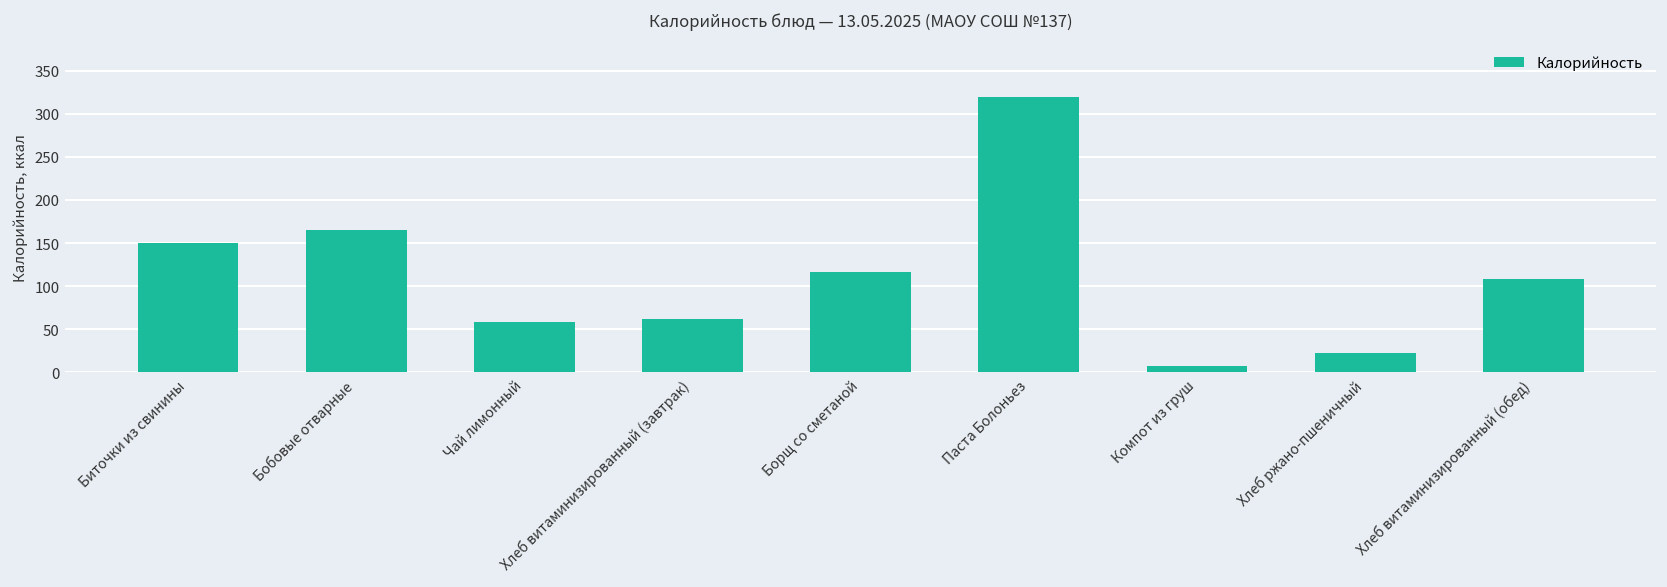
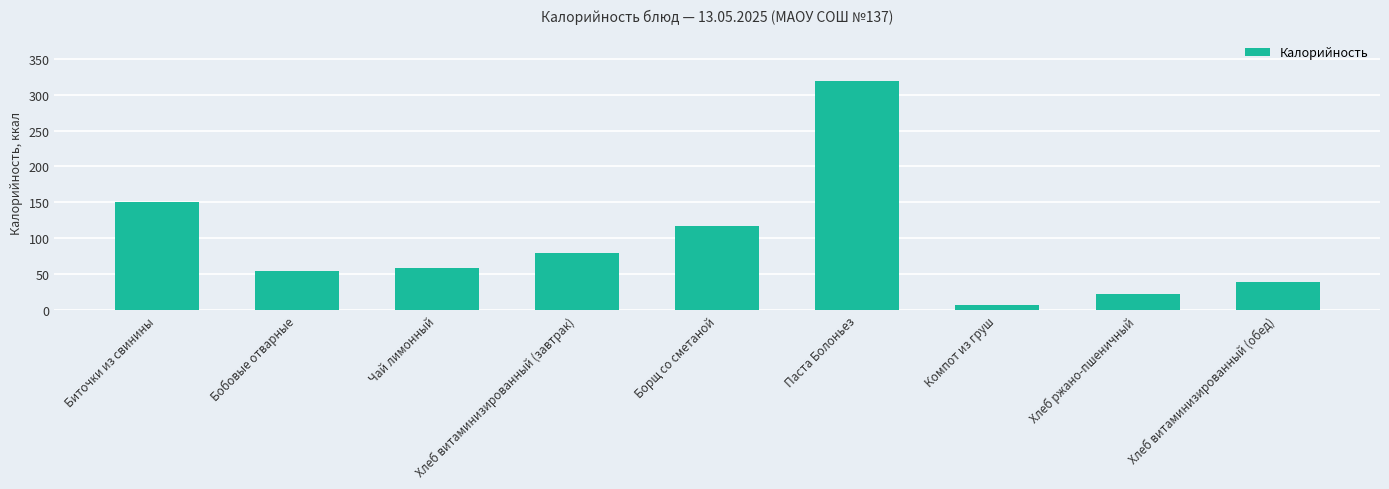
  {
    "Биточки из свинины": 150,
-   "Бобовые отварные": 160,
+   "Бобовые отварные": 50,
    "Чай лимонный": 60,
-   "Хлеб витаминизированный (завтрак)": 60,
+   "Хлеб витаминизированный (завтрак)": 80,
    "Борщ со сметаной": 120,
    "Паста Болоньез": 320,
    "Компот из груш": 10,
    "Хлеб ржано-пшеничный": 20,
-   "Хлеб витаминизированный (обед)": 110
+   "Хлеб витаминизированный (обед)": 40
  }
